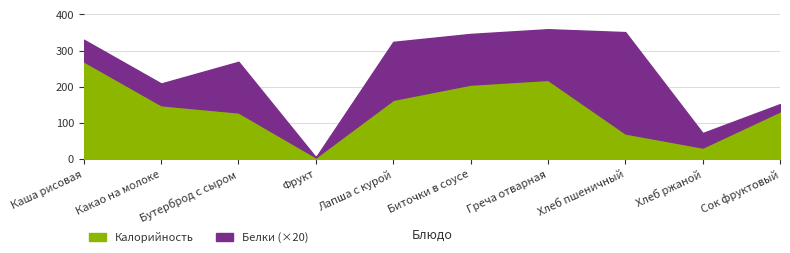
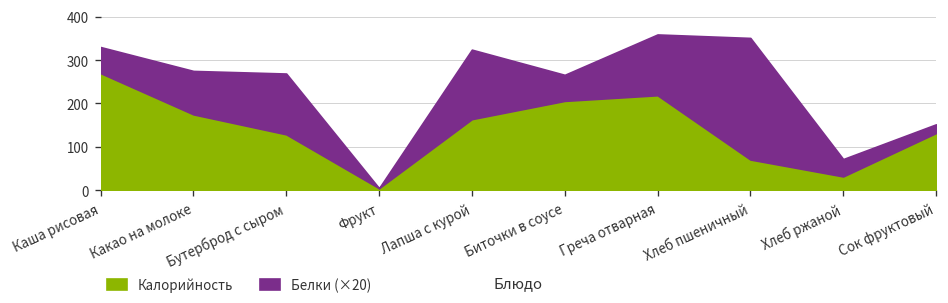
  {
    "Калорийность": {
-     "Какао на молоке": 150
+     "Какао на молоке": 180
    },
    "Белки (×20)": {
      "Каша рисовая": 60,
-     "Какао на молоке": 60,
+     "Какао на молоке": 100,
      "Бутерброд с сыром": 140,
      "Лапша с курой": 160,
-     "Биточки в соусе": 140,
+     "Биточки в соусе": 60,
      "Греча отварная": 140,
      "Хлеб пшеничный": 280,
      "Хлеб ржаной": 40,
      "Сок фруктовый": 20
    }
  }
